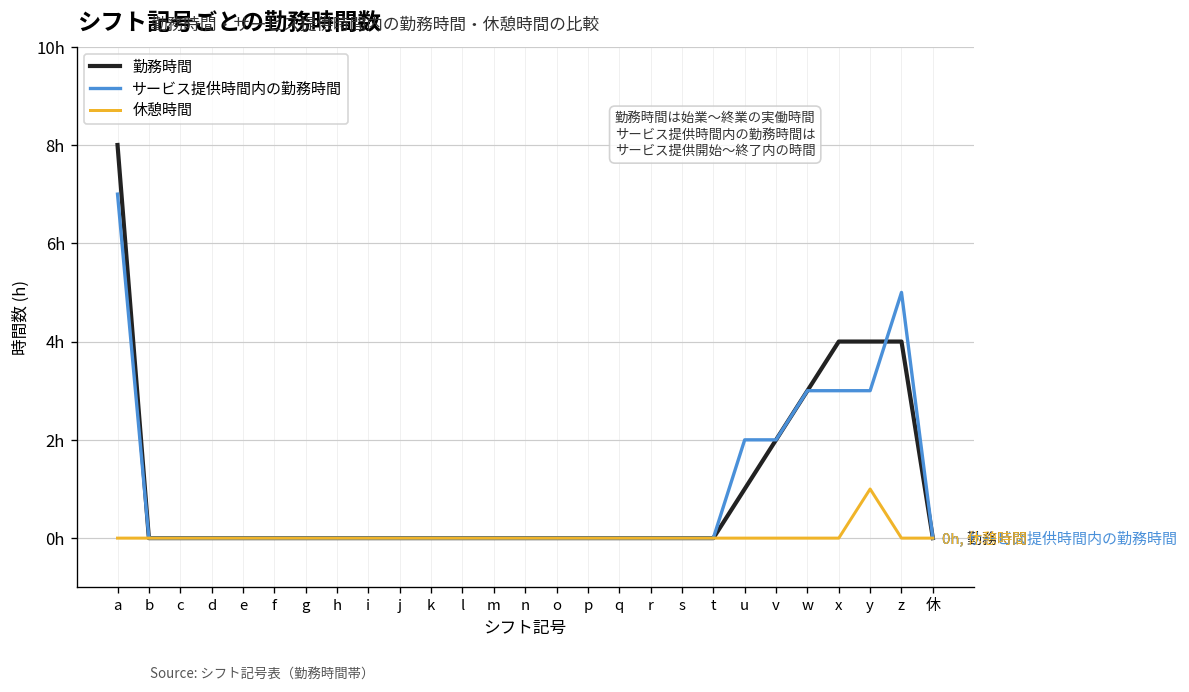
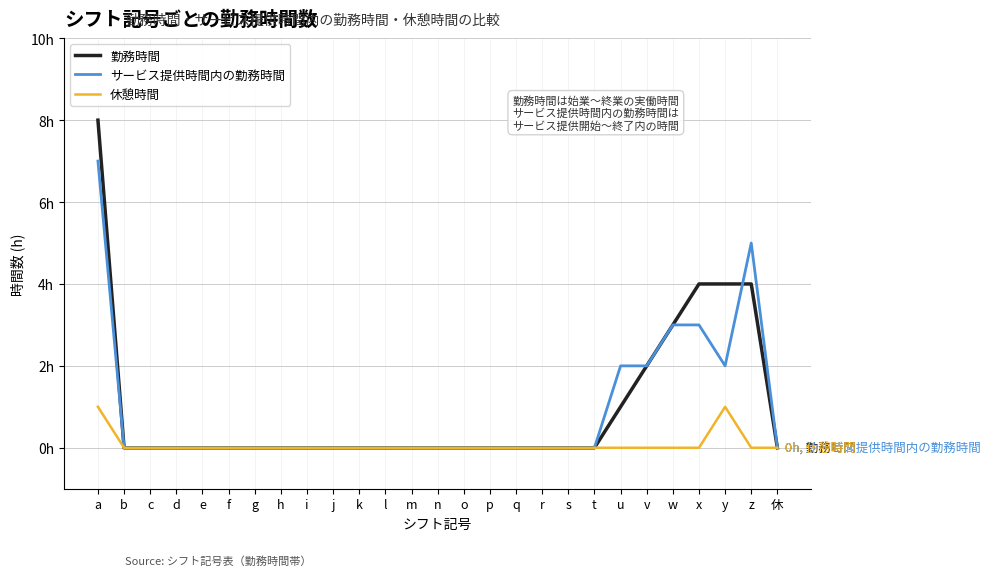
  {
    "勤務時間": {
      "a": "8h",
      "u": "1h",
      "x": "4h",
      "y": "4h",
      "z": "4h"
    },
    "サービス提供時間内の勤務時間": {
      "a": "7h",
      "u": "2h",
      "x": "3h",
-     "y": "3h",
+     "y": "2h",
      "z": "5h"
    },
    "休憩時間": {
-     "a": "0h",
+     "a": "1h",
      "u": "0h",
      "v": "0h",
      "w": "0h",
      "x": "0h",
      "y": "1h",
      "z": "0h"
    }
  }
